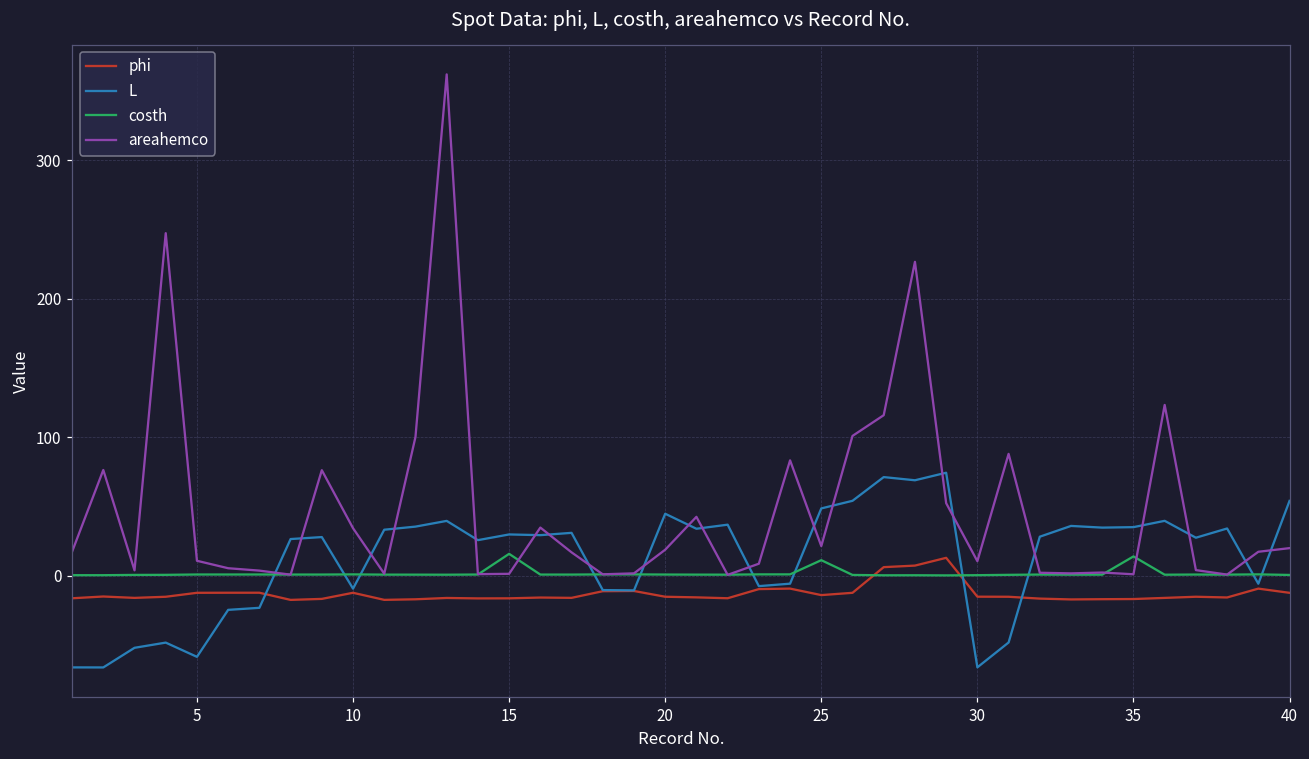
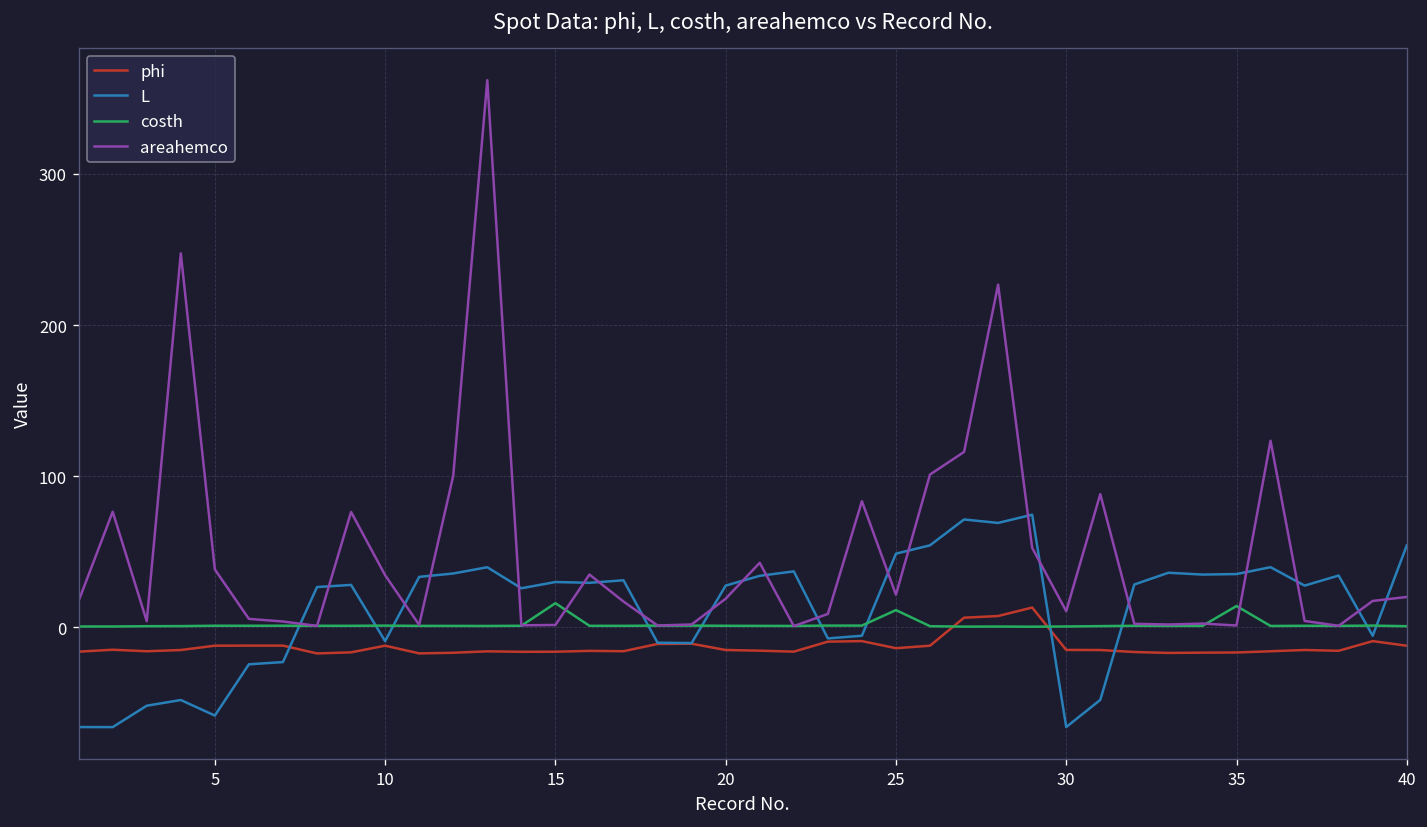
  {
    "phi": {
      "5": -12,
      "10": -12,
      "15": -16,
      "20": -15,
      "25": -14,
      "30": -15,
      "35": -17,
      "40": -12
    },
    "L": {
      "5": -59,
      "10": -9,
      "15": 30,
-     "20": 45,
+     "20": 27,
      "25": 49,
      "30": -66,
      "35": 35,
      "40": 54
    },
    "costh": {
      "5": 1,
      "10": 1,
      "15": 16,
      "20": 1,
      "25": 11,
      "30": 0,
      "35": 14,
      "40": 1
    },
    "areahemco": {
-     "5": 11,
+     "5": 38,
      "10": 34,
      "15": 1,
      "20": 19,
      "25": 21,
      "30": 11,
      "35": 1,
      "40": 20
    }
  }
